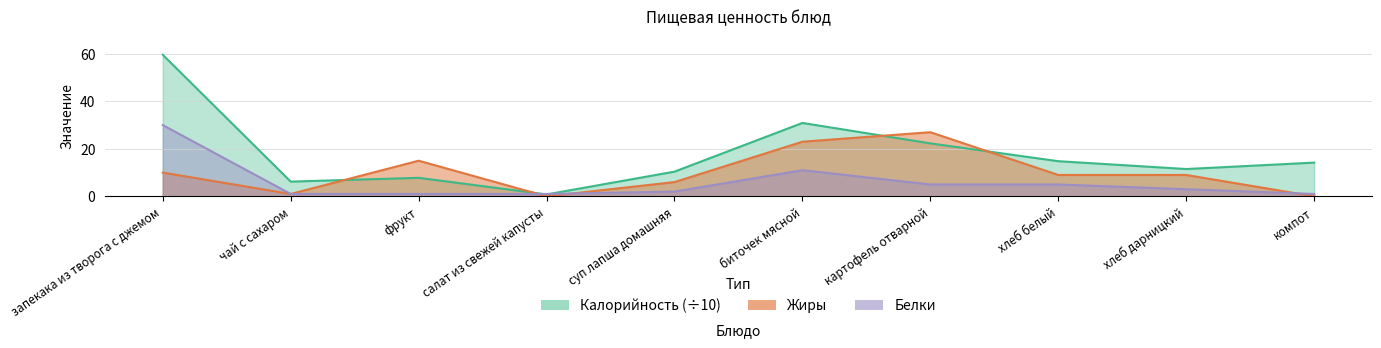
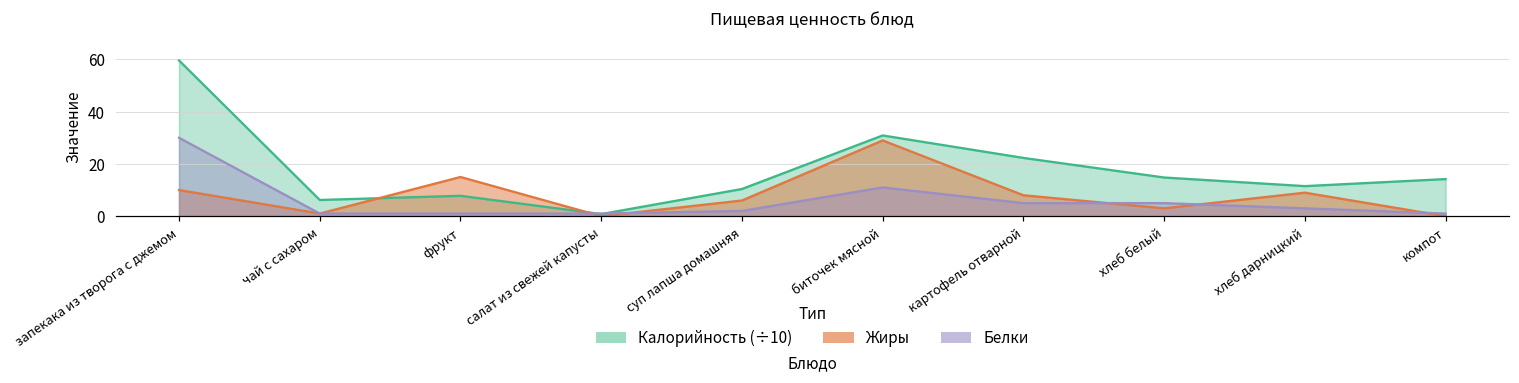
  {
    "Жиры": {
      "запекака из творога с джемом": 10,
      "фрукт": 15,
      "суп лапша домашняя": 6,
-     "биточек мясной": 23,
-     "картофель отварной": 27,
-     "хлеб белый": 9,
+     "биточек мясной": 29,
+     "картофель отварной": 8,
+     "хлеб белый": 3,
      "хлеб дарницкий": 9
    }
  }
